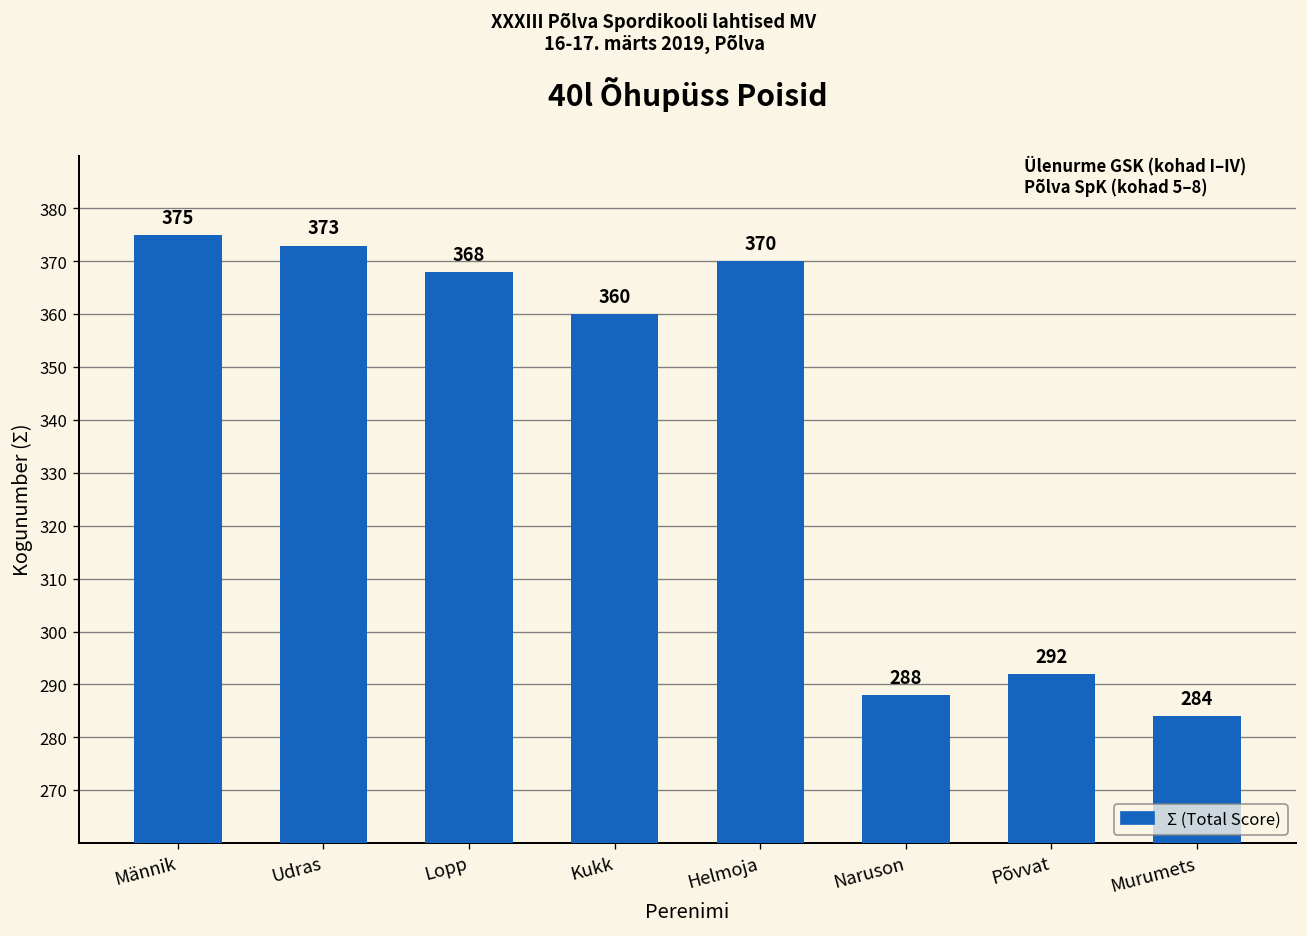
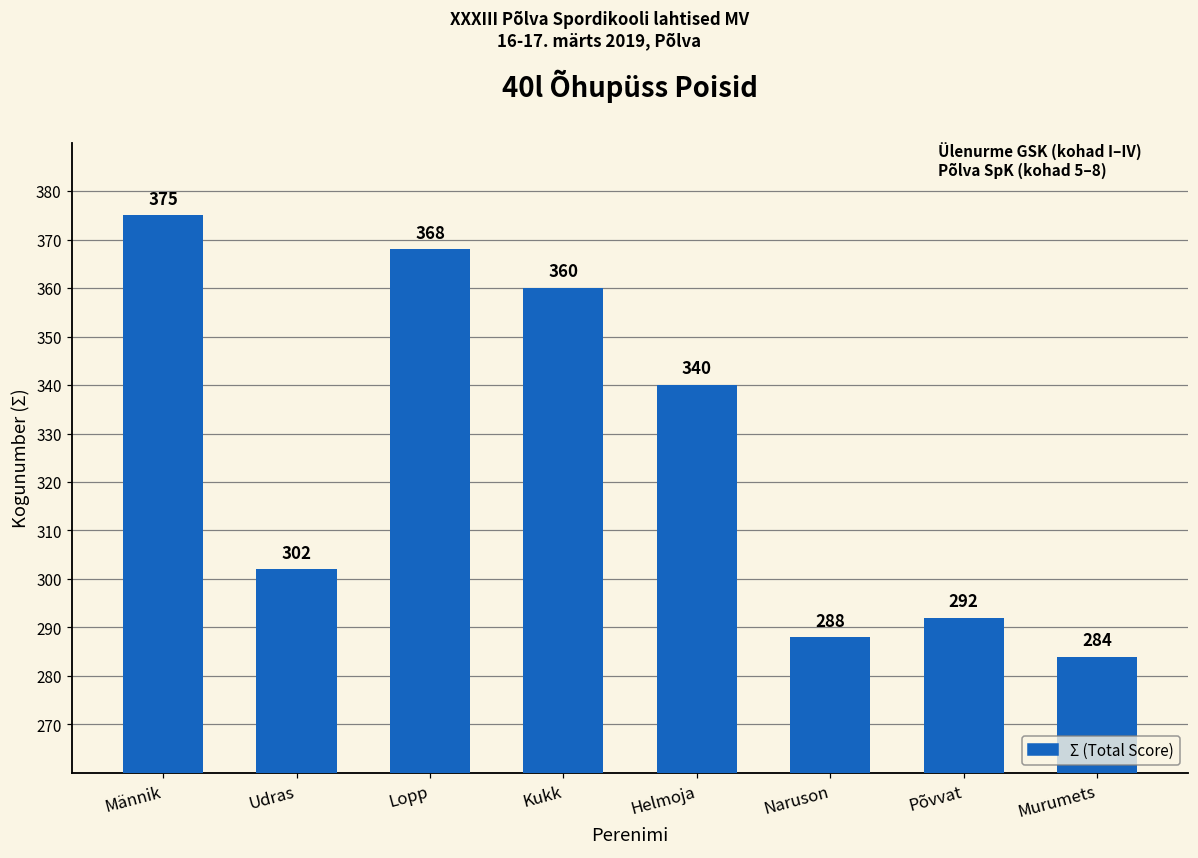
  {
    "Männik": 375,
-   "Udras": 373,
+   "Udras": 302,
    "Lopp": 368,
    "Kukk": 360,
-   "Helmoja": 370,
+   "Helmoja": 340,
    "Naruson": 288,
    "Põvvat": 292,
    "Murumets": 284
  }
